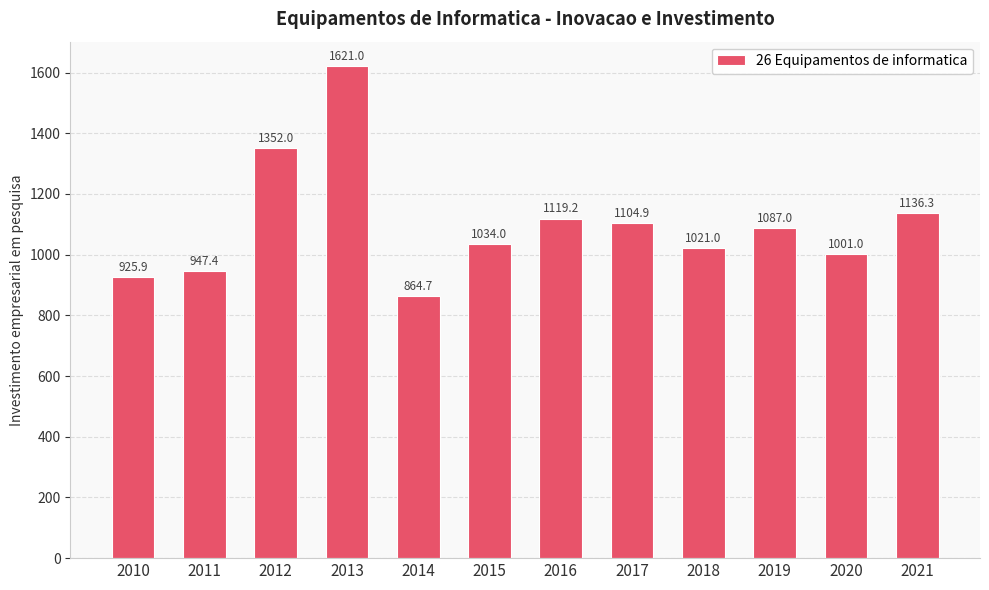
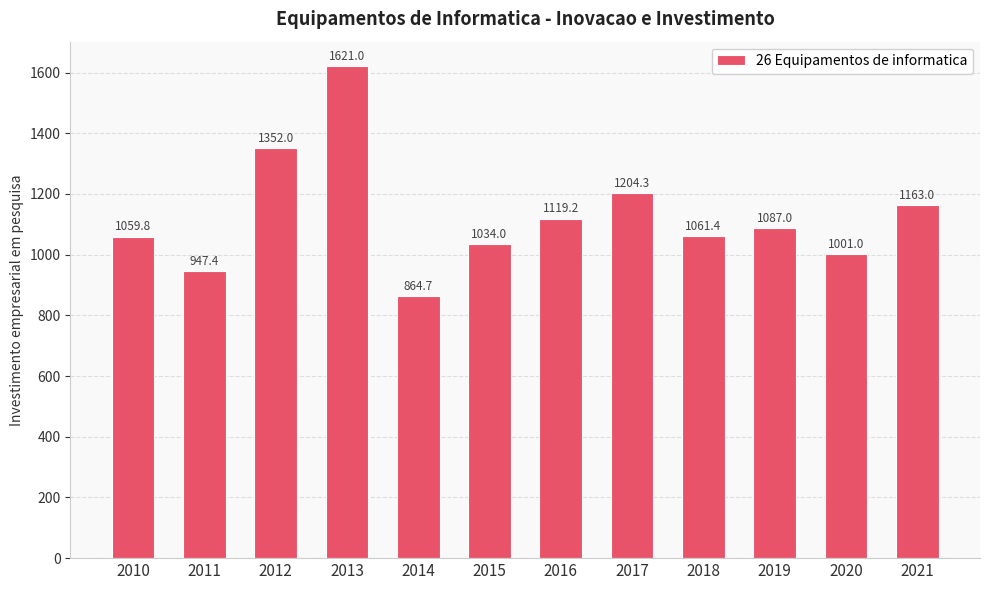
  {
-   "2010": 925.9,
+   "2010": 1059.8,
    "2011": 947.4,
    "2012": 1352.0,
    "2013": 1621.0,
    "2014": 864.7,
    "2015": 1034.0,
    "2016": 1119.2,
-   "2017": 1104.9,
-   "2018": 1021.0,
+   "2017": 1204.3,
+   "2018": 1061.4,
    "2019": 1087.0,
    "2020": 1001.0,
-   "2021": 1136.3
+   "2021": 1163.0
  }
